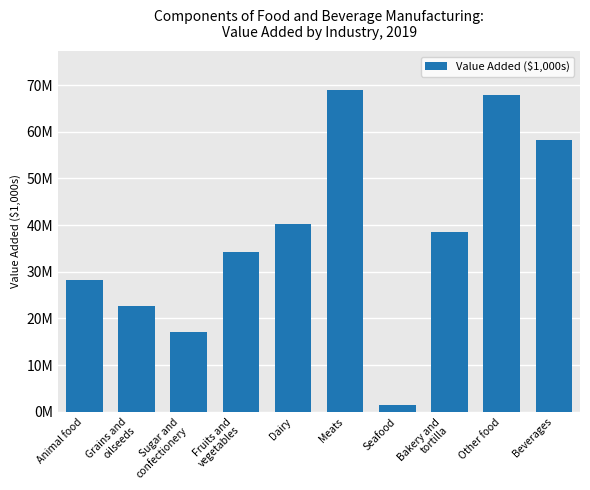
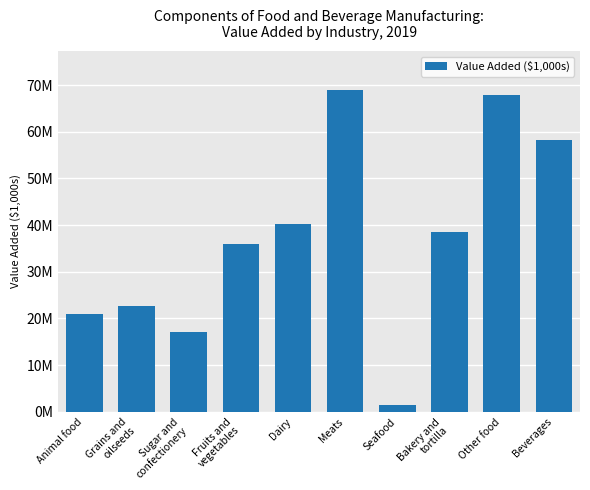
  {
-   "Animal food": 28000000,
+   "Animal food": 21000000,
    "Grains and oilseeds": 23000000,
    "Sugar and confectionery": 17000000,
-   "Fruits and vegetables": 34000000,
+   "Fruits and vegetables": 36000000,
    "Dairy": 40000000,
    "Meats": 69000000,
    "Seafood": 1000000,
    "Bakery and tortilla": 39000000,
    "Other food": 68000000,
    "Beverages": 58000000
  }
